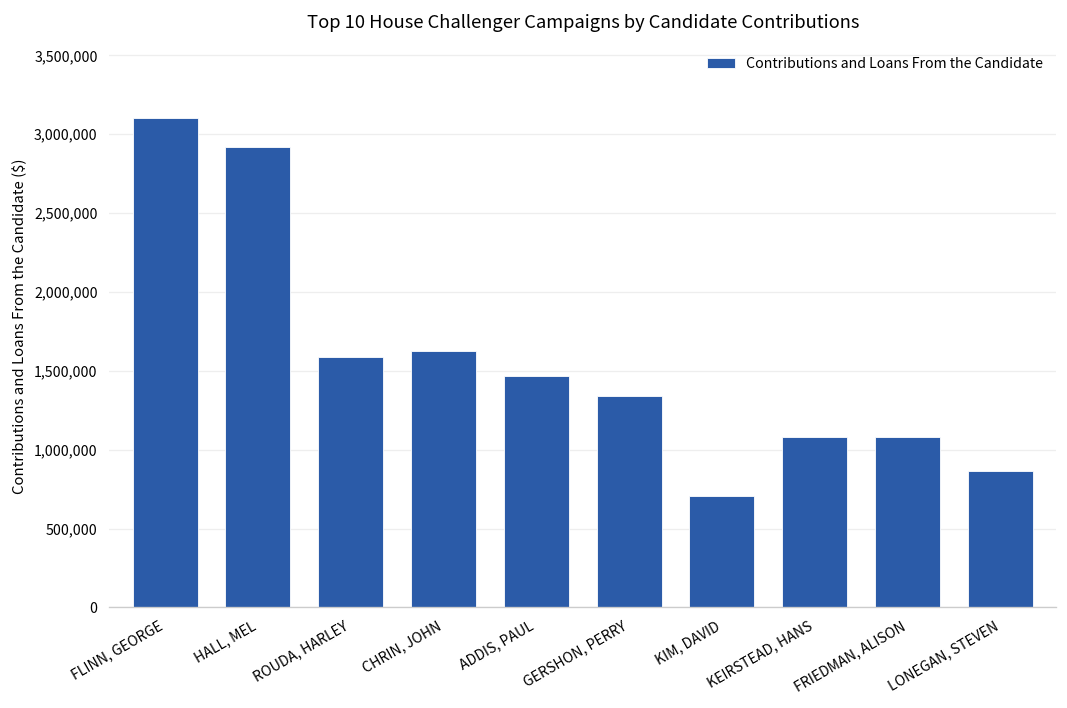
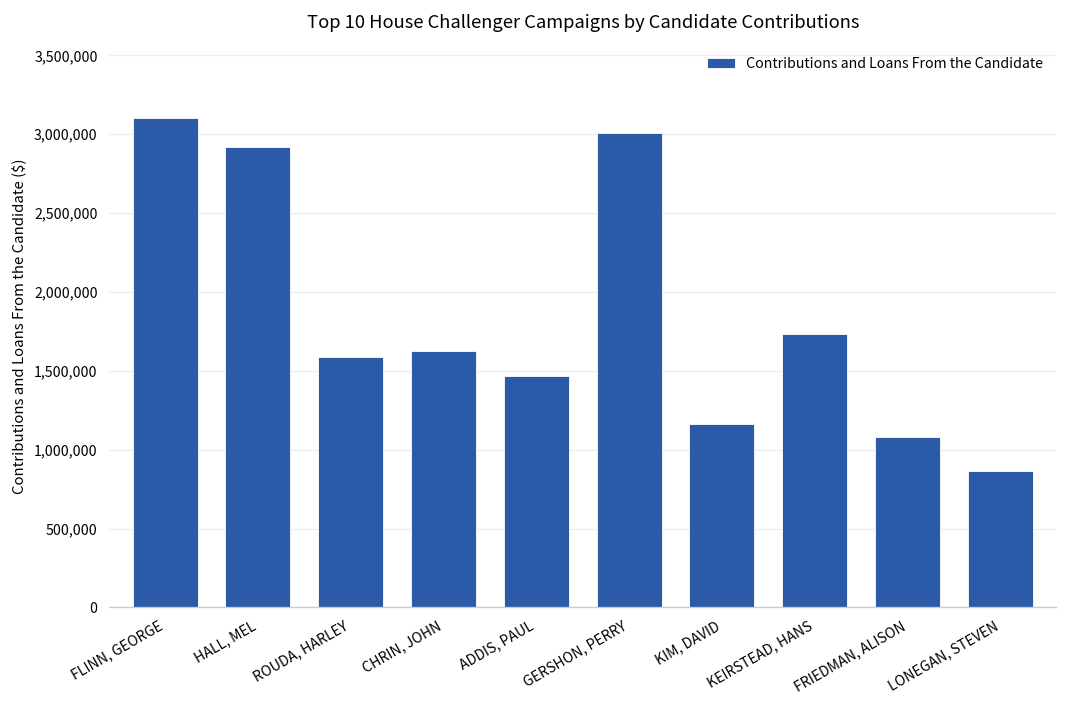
  {
    "FLINN, GEORGE": "3,110,000",
    "HALL, MEL": "2,920,000",
    "ROUDA, HARLEY": "1,590,000",
    "CHRIN, JOHN": "1,630,000",
    "ADDIS, PAUL": "1,470,000",
-   "GERSHON, PERRY": "1,340,000",
-   "KIM, DAVID": "710,000",
-   "KEIRSTEAD, HANS": "1,080,000",
+   "GERSHON, PERRY": "3,010,000",
+   "KIM, DAVID": "1,160,000",
+   "KEIRSTEAD, HANS": "1,740,000",
    "FRIEDMAN, ALISON": "1,080,000",
    "LONEGAN, STEVEN": "870,000"
  }
